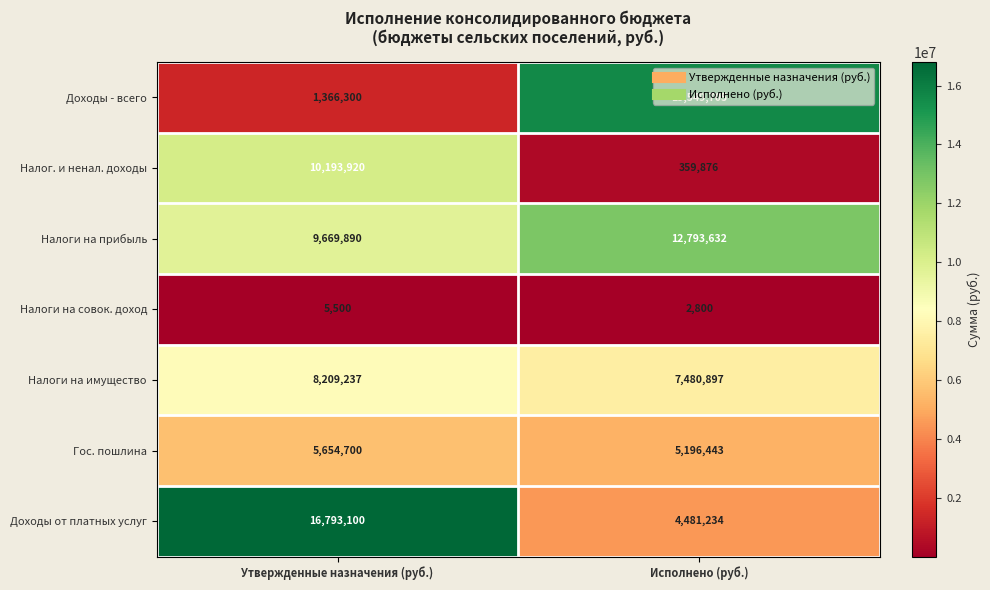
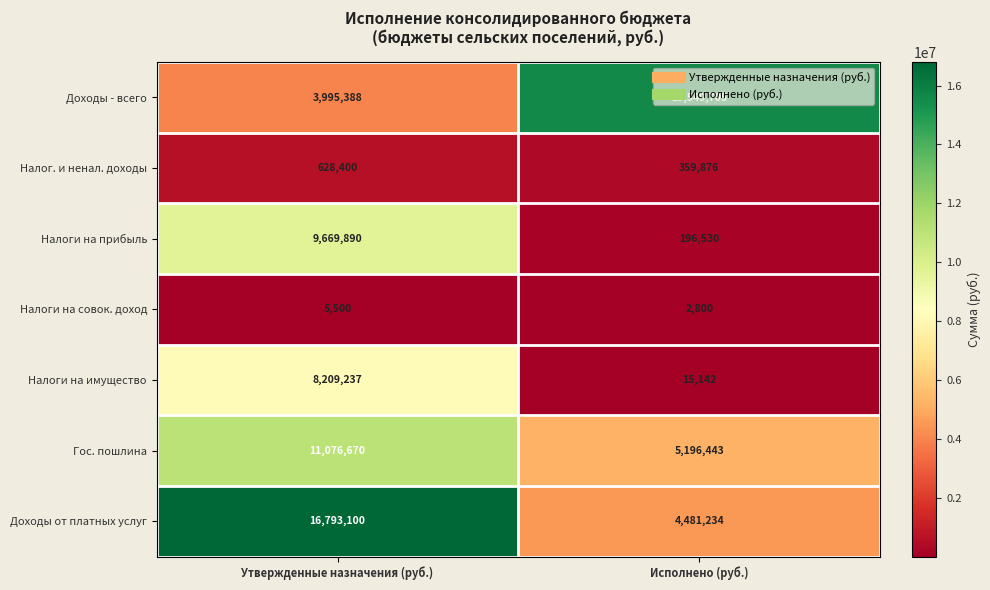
  {
    "Доходы - всего": {
-     "Утвержденные назначения (руб.)": "1,366,300"
+     "Утвержденные назначения (руб.)": "3,995,388"
    },
    "Налог. и ненал. доходы": {
-     "Утвержденные назначения (руб.)": "10,193,920",
+     "Утвержденные назначения (руб.)": "628,400",
      "Исполнено (руб.)": "359,876"
    },
    "Налоги на прибыль": {
      "Утвержденные назначения (руб.)": "9,669,890",
-     "Исполнено (руб.)": "12,793,632"
+     "Исполнено (руб.)": "196,530"
    },
    "Налоги на совок. доход": {
      "Утвержденные назначения (руб.)": "5,500",
      "Исполнено (руб.)": "2,800"
    },
    "Налоги на имущество": {
      "Утвержденные назначения (руб.)": "8,209,237",
-     "Исполнено (руб.)": "7,480,897"
+     "Исполнено (руб.)": "15,142"
    },
    "Гос. пошлина": {
-     "Утвержденные назначения (руб.)": "5,654,700",
+     "Утвержденные назначения (руб.)": "11,076,670",
      "Исполнено (руб.)": "5,196,443"
    },
    "Доходы от платных услуг": {
      "Утвержденные назначения (руб.)": "16,793,100",
      "Исполнено (руб.)": "4,481,234"
    }
  }
